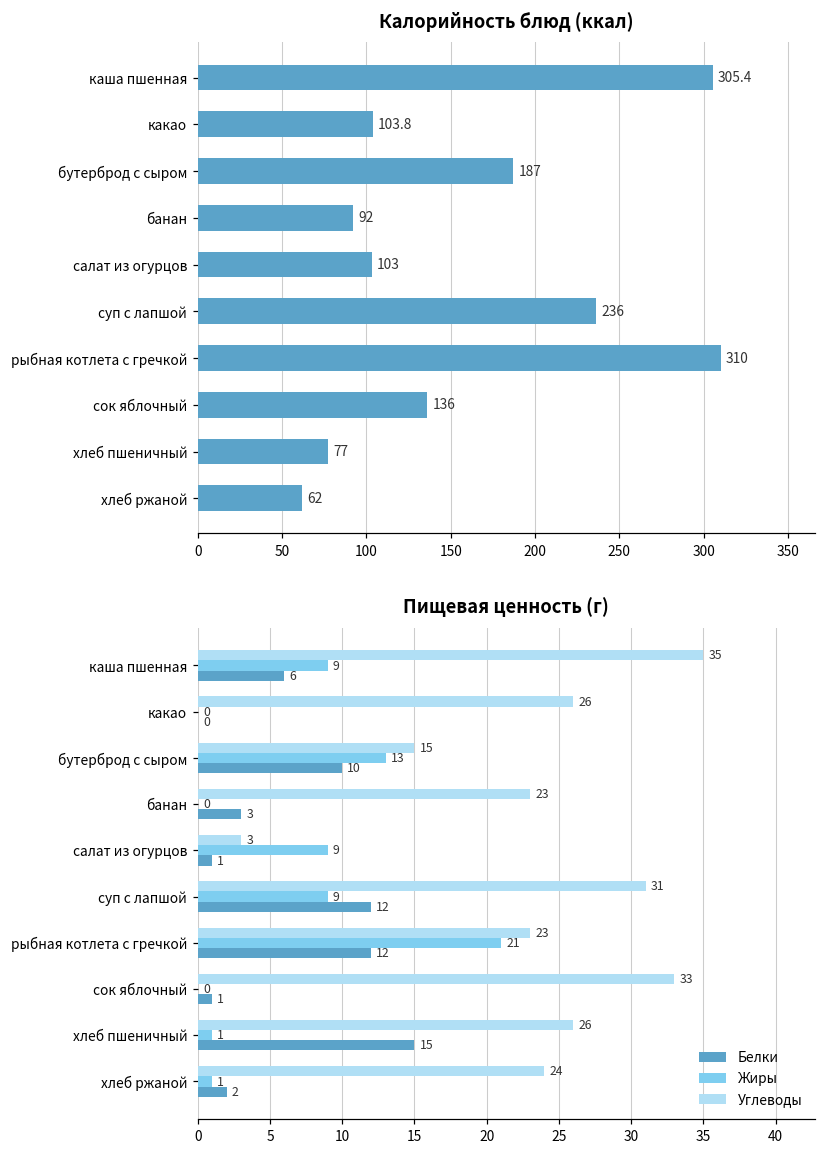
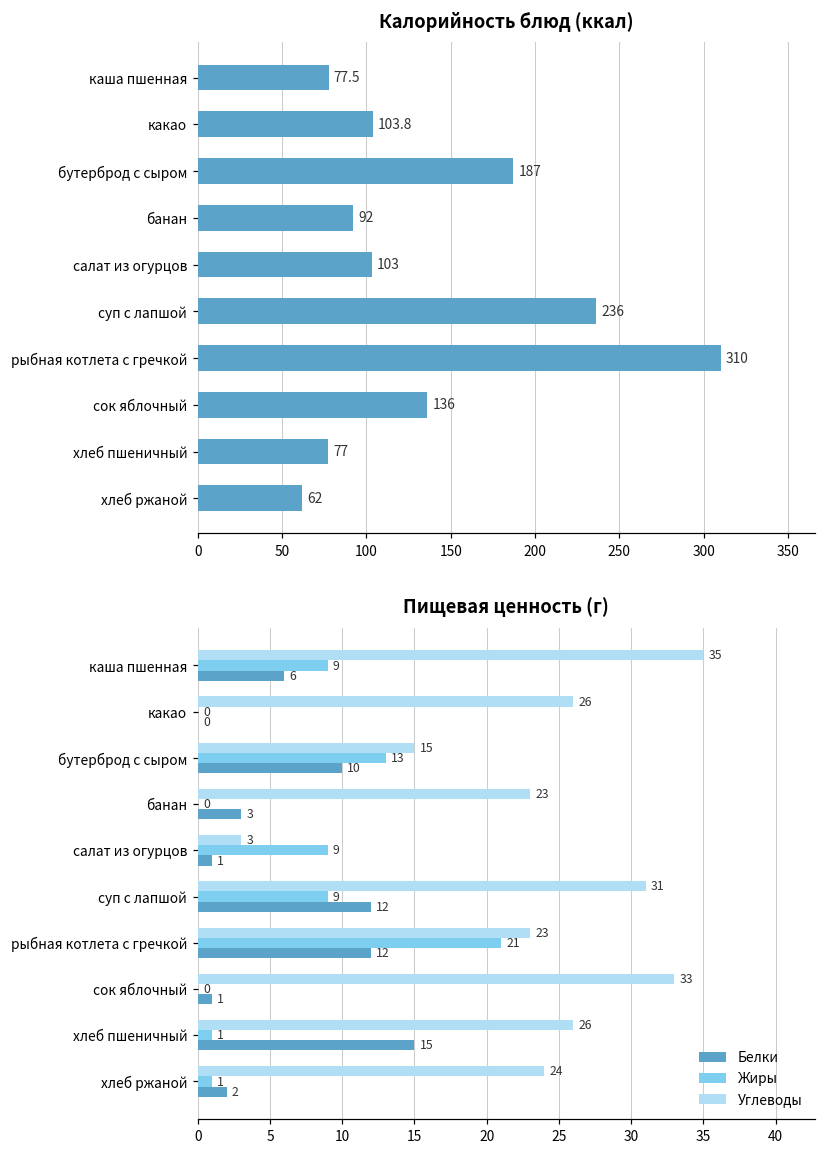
  {
    "Калорийность блюд (ккал)": {
-     "каша пшенная": 305.4,
+     "каша пшенная": 77.5,
      "какао": 103.8,
      "бутерброд с сыром": 187,
      "банан": 92,
      "салат из огурцов": 103,
      "суп с лапшой": 236,
      "рыбная котлета с гречкой": 310,
      "сок яблочный": 136,
      "хлеб пшеничный": 77,
      "хлеб ржаной": 62
    },
    "Пищевая ценность (г)": {
      "Белки": {
        "каша пшенная": 6,
        "какао": 0,
        "бутерброд с сыром": 10,
        "банан": 3,
        "салат из огурцов": 1,
        "суп с лапшой": 12,
        "рыбная котлета с гречкой": 12,
        "сок яблочный": 1,
        "хлеб пшеничный": 15,
        "хлеб ржаной": 2
      }
    }
  }
